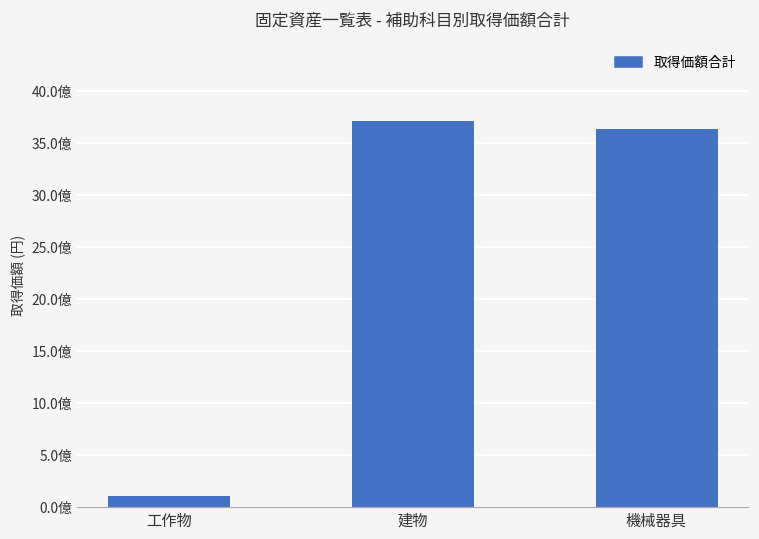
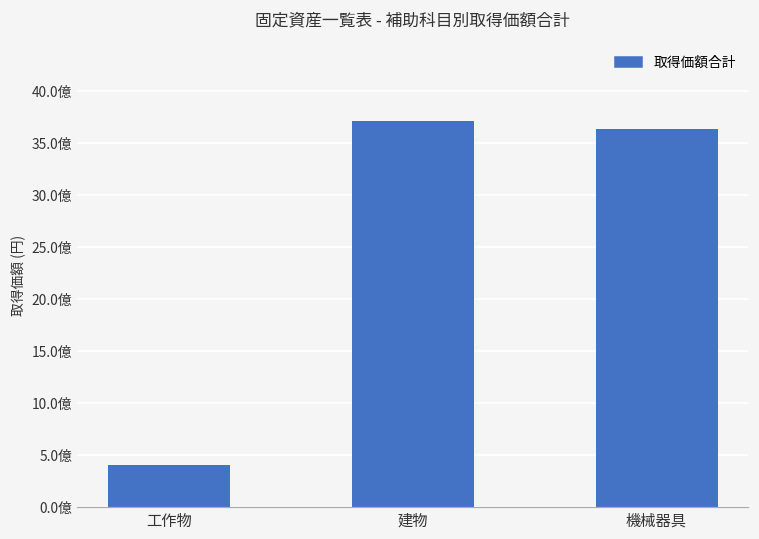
  {
-   "工作物": "1億",
+   "工作物": "4億",
    "建物": "37億",
    "機械器具": "36億"
  }
